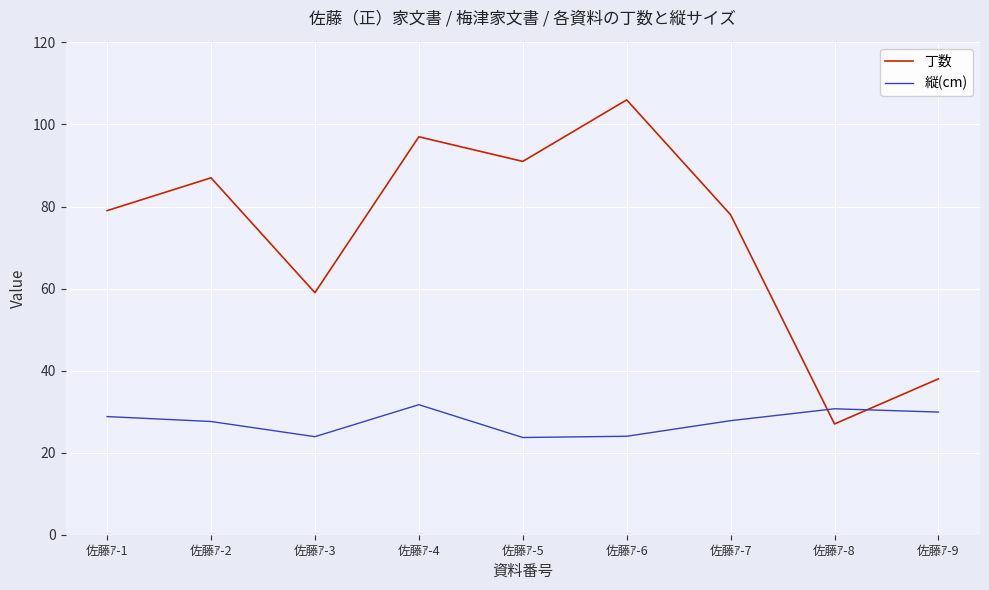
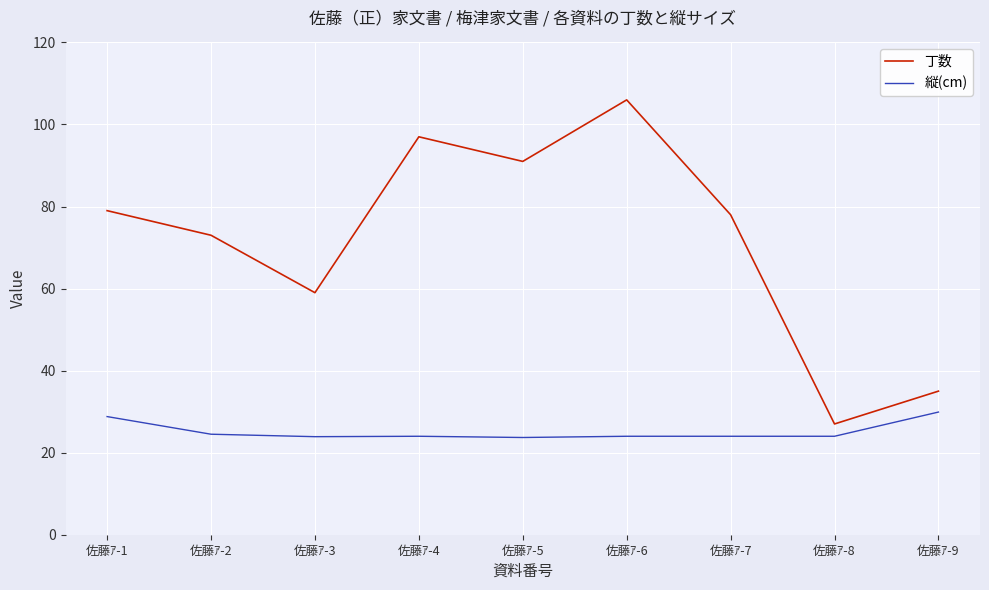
  {
    "丁数": {
      "佐藤ｱ-1": 79,
-     "佐藤ｱ-2": 87,
+     "佐藤ｱ-2": 73,
      "佐藤ｱ-3": 59,
      "佐藤ｱ-4": 97,
      "佐藤ｱ-5": 91,
      "佐藤ｱ-6": 106,
      "佐藤ｱ-7": 78,
      "佐藤ｱ-8": 27,
-     "佐藤ｱ-9": 38
+     "佐藤ｱ-9": 35
    },
    "縦(cm)": {
      "佐藤ｱ-1": 29,
-     "佐藤ｱ-2": 28,
+     "佐藤ｱ-2": 25,
      "佐藤ｱ-3": 24,
-     "佐藤ｱ-4": 32,
+     "佐藤ｱ-4": 24,
      "佐藤ｱ-5": 24,
      "佐藤ｱ-6": 24,
-     "佐藤ｱ-7": 28,
-     "佐藤ｱ-8": 31,
+     "佐藤ｱ-7": 24,
+     "佐藤ｱ-8": 24,
      "佐藤ｱ-9": 30
    }
  }
